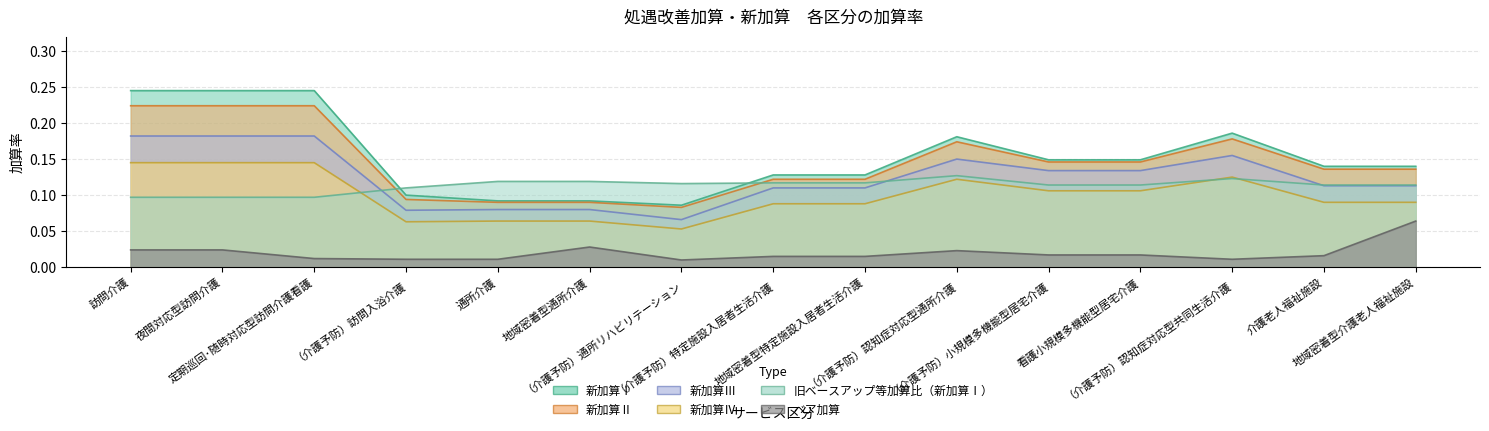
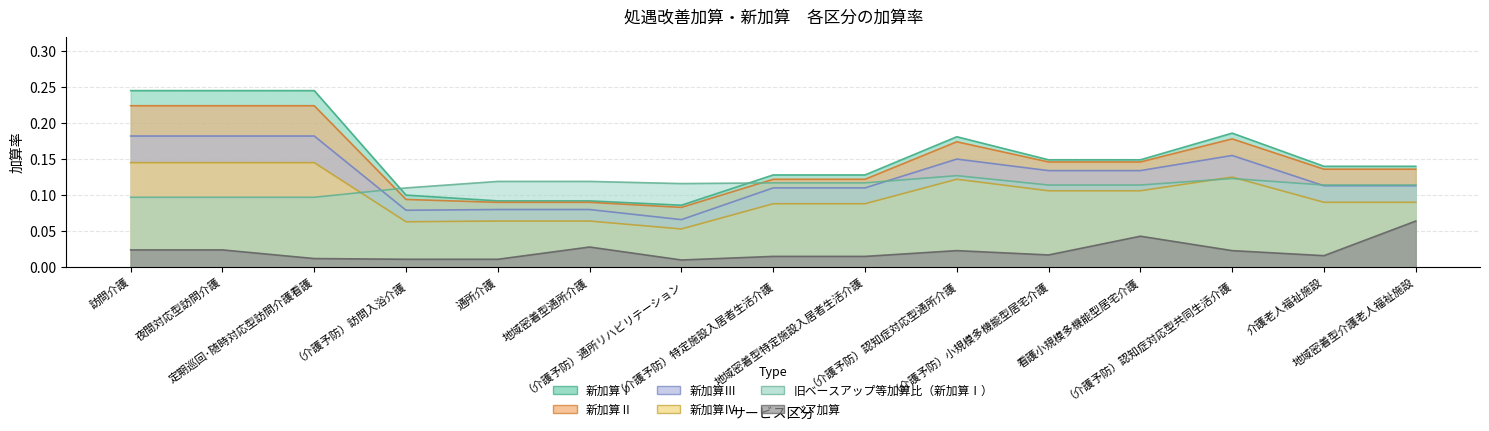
  {
    "ベア加算": {
      "訪問介護": 0.02,
      "夜間対応型訪問介護": 0.02,
      "定期巡回･随時対応型訪問介護看護": 0.01,
      "（介護予防）訪問入浴介護": 0.01,
      "通所介護": 0.01,
      "地域密着型通所介護": 0.03,
      "（介護予防）通所リハビリテーション": 0.01,
      "（介護予防）特定施設入居者生活介護": 0.02,
      "地域密着型特定施設入居者生活介護": 0.02,
      "（介護予防）認知症対応型通所介護": 0.02,
      "（介護予防）小規模多機能型居宅介護": 0.02,
-     "看護小規模多機能型居宅介護": 0.02,
-     "（介護予防）認知症対応型共同生活介護": 0.01,
+     "看護小規模多機能型居宅介護": 0.04,
+     "（介護予防）認知症対応型共同生活介護": 0.02,
      "介護老人福祉施設": 0.02,
      "地域密着型介護老人福祉施設": 0.06
    }
  }
